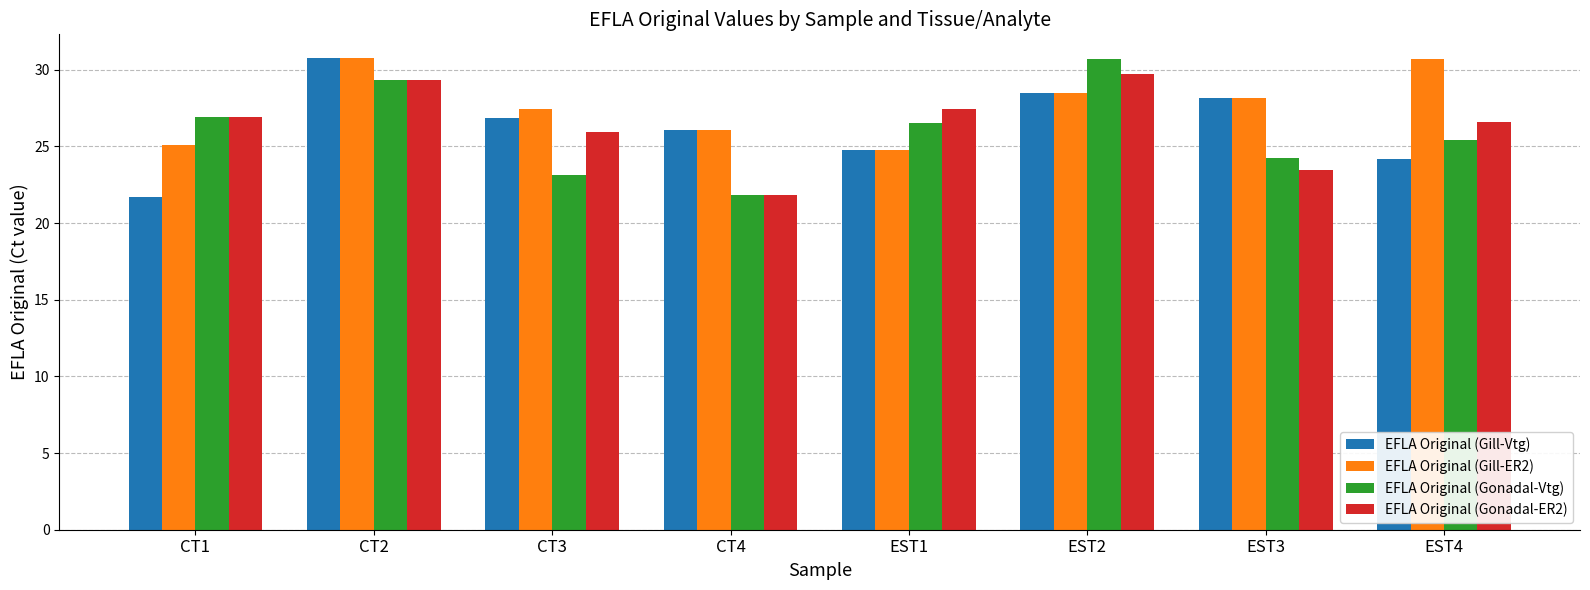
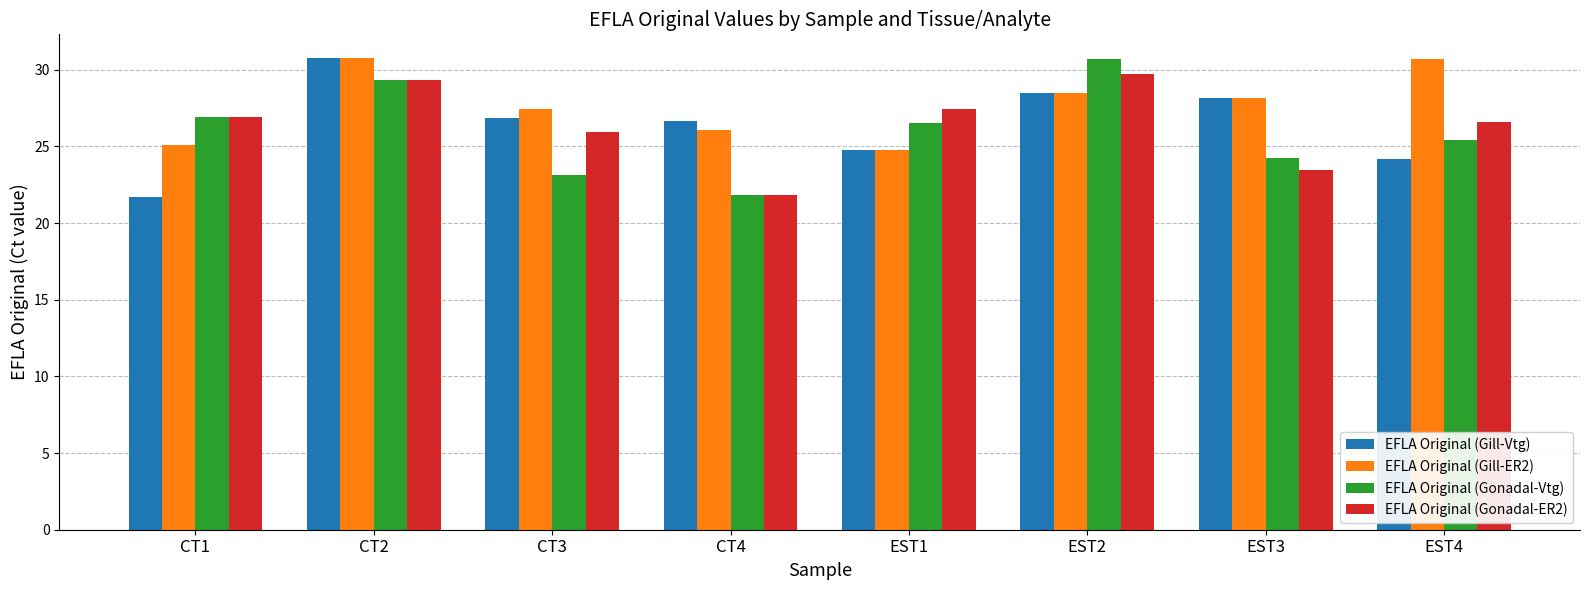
  {
    "EFLA Original (Gill-Vtg)": {
      "CT1": 21.7,
      "CT2": 30.8,
      "CT3": 26.8,
-     "CT4": 26.1,
+     "CT4": 26.7,
      "EST1": 24.8,
      "EST2": 28.5,
      "EST3": 28.1,
      "EST4": 24.2
    },
    "EFLA Original (Gill-ER2)": {
      "CT1": 25.1,
      "CT2": 30.8,
      "CT3": 27.4,
      "CT4": 26.1,
      "EST1": 24.8,
      "EST2": 28.5,
      "EST3": 28.1,
      "EST4": 30.7
    },
    "EFLA Original (Gonadal-Vtg)": {
      "CT1": 26.9,
      "CT2": 29.3,
      "CT3": 23.1,
      "CT4": 21.8,
      "EST1": 26.6,
      "EST2": 30.7,
      "EST3": 24.3,
      "EST4": 25.4
    },
    "EFLA Original (Gonadal-ER2)": {
      "CT1": 26.9,
      "CT2": 29.3,
      "CT3": 25.9,
      "CT4": 21.8,
      "EST1": 27.4,
      "EST2": 29.7,
      "EST3": 23.4,
      "EST4": 26.6
    }
  }
